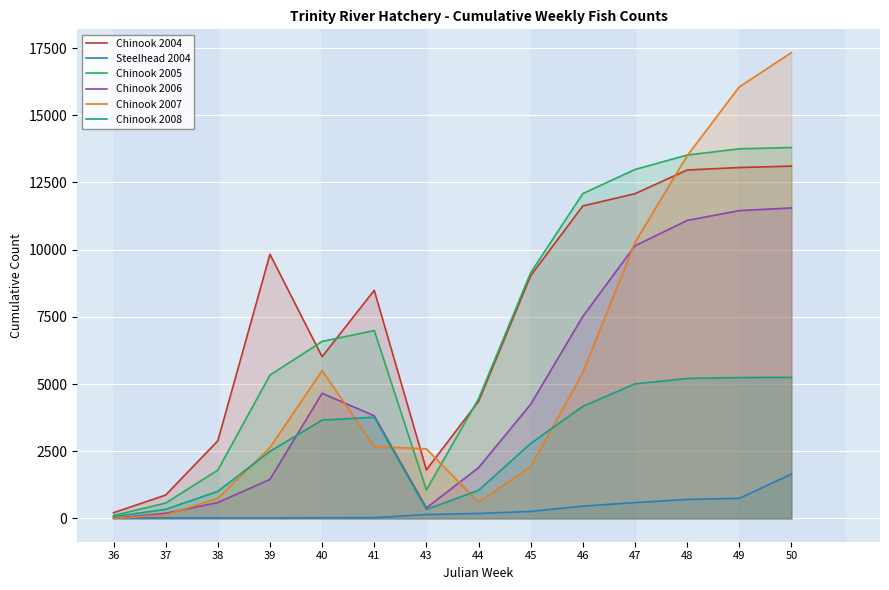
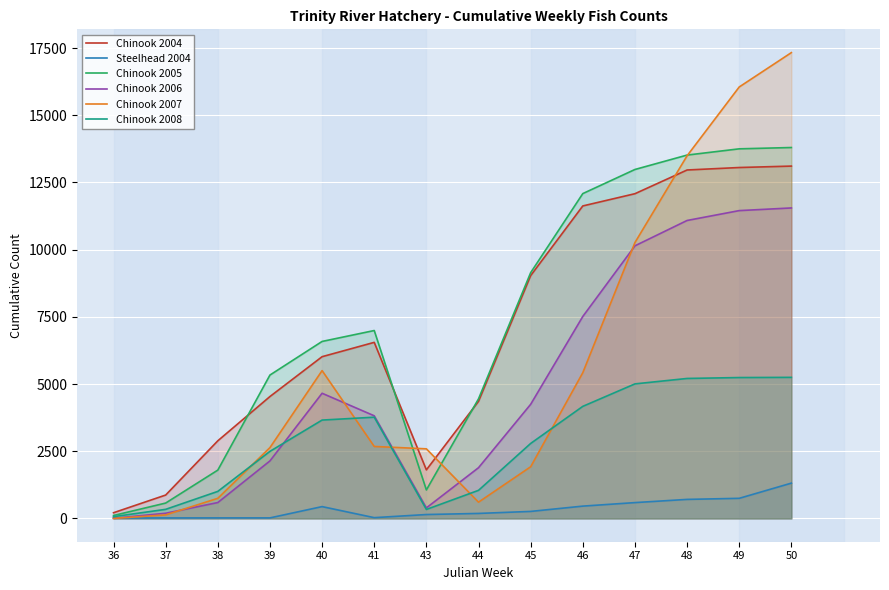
  {
    "Chinook 2004": {
      "36": 200,
      "37": 900,
      "38": 2900,
-     "39": 9800,
+     "39": 4500,
      "40": 6000,
-     "41": 8500,
+     "41": 6600,
      "43": 1800,
      "44": 4400,
      "45": 9000,
      "46": 11600,
      "47": 12100,
      "48": 13000,
      "49": 13100,
      "50": 13100
    },
    "Steelhead 2004": {
      "37": 0,
      "38": 0,
      "39": 0,
-     "40": 0,
+     "40": 400,
      "41": 0,
      "43": 100,
      "44": 200,
      "45": 300,
      "46": 500,
      "47": 600,
      "48": 700,
      "49": 700,
-     "50": 1700
+     "50": 1300
    },
    "Chinook 2006": {
      "38": 600,
-     "39": 1500,
+     "39": 2100,
      "40": 4700,
      "44": 1900,
      "45": 4200,
      "46": 7500,
      "47": 10100,
      "48": 11100,
      "49": 11500,
      "50": 11600
    },
    "Chinook 2007": {
      "38": 700,
      "39": 2600,
      "40": 5500,
      "41": 2700,
      "43": 2600,
      "44": 600,
      "45": 1900,
      "46": 5400,
      "47": 10300,
      "49": 16100,
      "50": 17300
    }
  }
